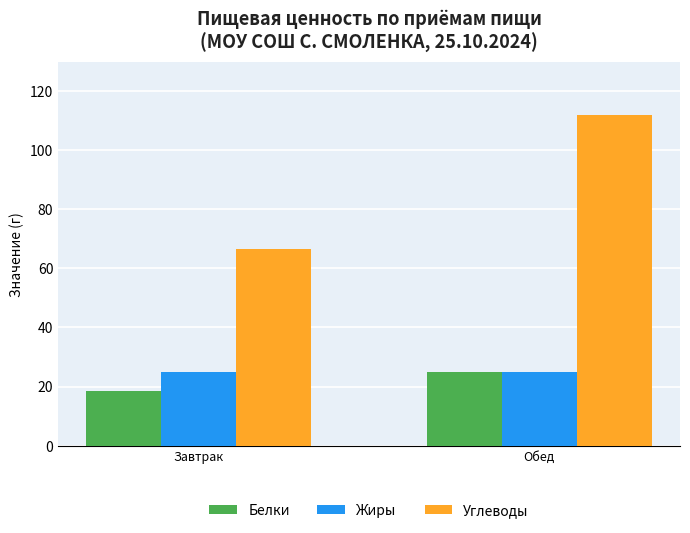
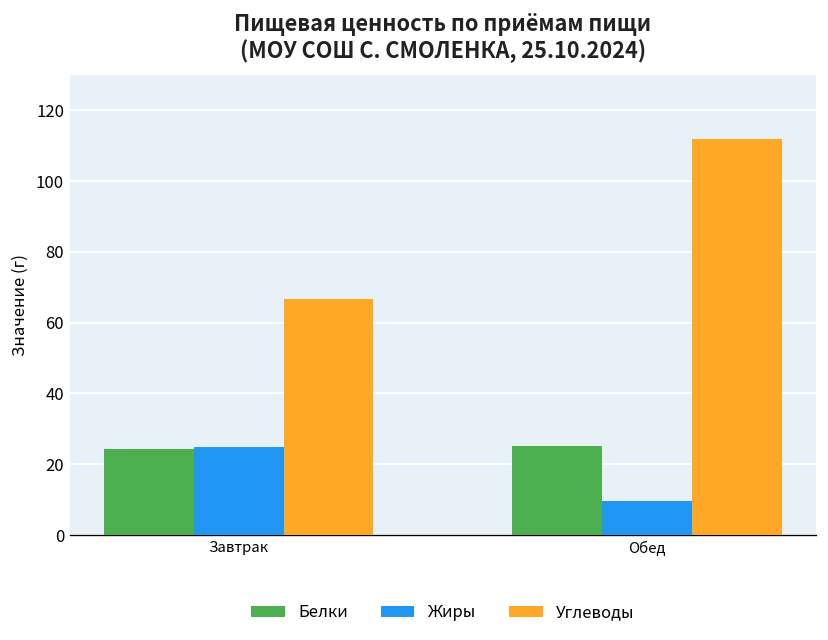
  {
    "Белки": {
-     "Завтрак": 19,
+     "Завтрак": 24,
      "Обед": 25
    },
    "Жиры": {
      "Завтрак": 25,
-     "Обед": 25
+     "Обед": 10
    },
    "Углеводы": {
      "Завтрак": 67,
      "Обед": 112
    }
  }
